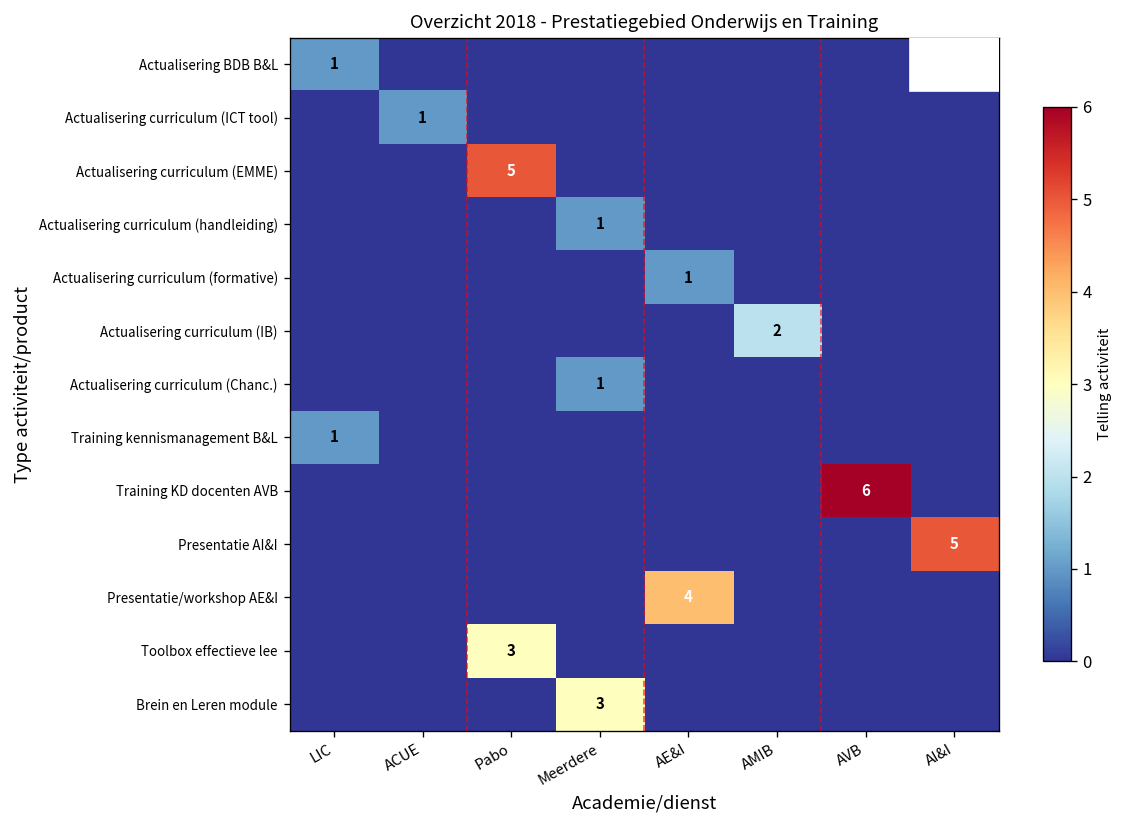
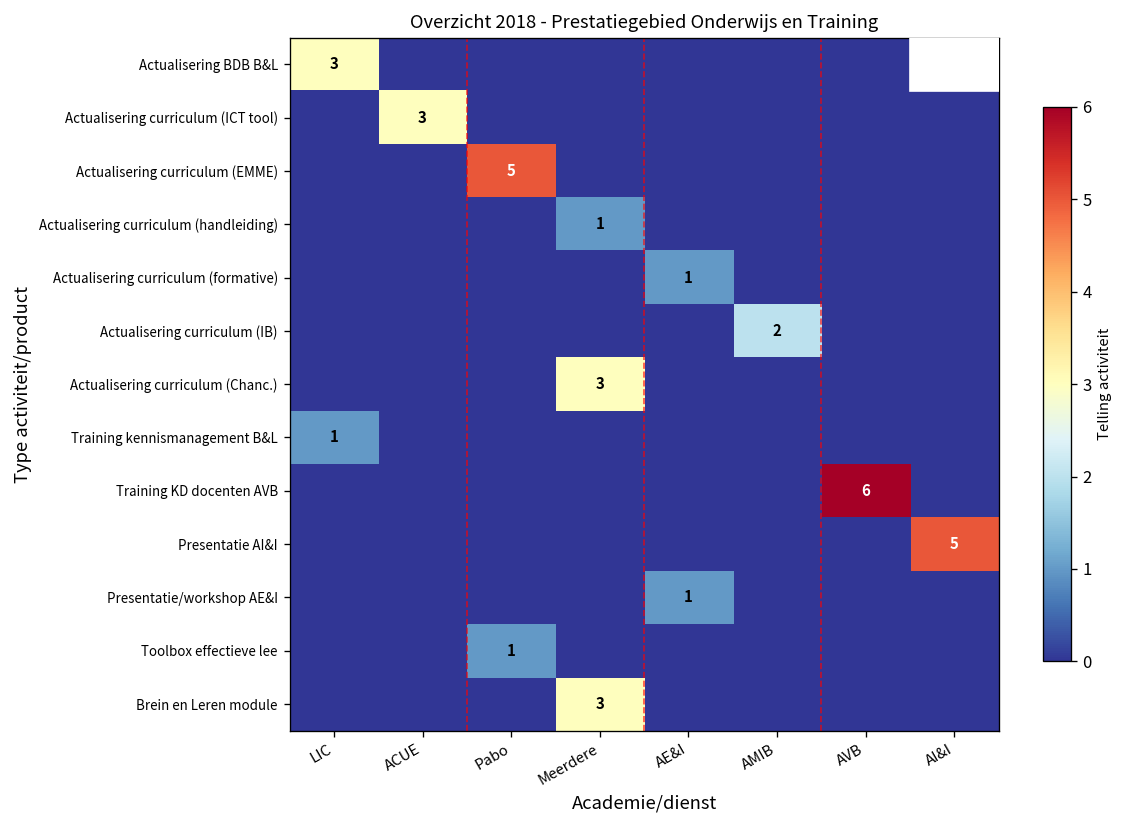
  {
    "Actualisering BDB B&L": {
-     "LIC": 1
+     "LIC": 3
    },
    "Actualisering curriculum (ICT tool)": {
-     "ACUE": 1
+     "ACUE": 3
    },
    "Actualisering curriculum (EMME)": {
      "Pabo": 5
    },
    "Actualisering curriculum (handleiding)": {
      "Meerdere": 1
    },
    "Actualisering curriculum (formative)": {
      "AE&I": 1
    },
    "Actualisering curriculum (IB)": {
      "AMIB": 2
    },
    "Actualisering curriculum (Chanc.)": {
-     "Meerdere": 1
+     "Meerdere": 3
    },
    "Training kennismanagement B&L": {
      "LIC": 1
    },
    "Training KD docenten AVB": {
      "AVB": 6
    },
    "Presentatie AI&I": {
      "AI&I": 5
    },
    "Presentatie/workshop AE&I": {
-     "AE&I": 4
+     "AE&I": 1
    },
    "Toolbox effectieve lee": {
-     "Pabo": 3
+     "Pabo": 1
    },
    "Brein en Leren module": {
      "Meerdere": 3
    }
  }
